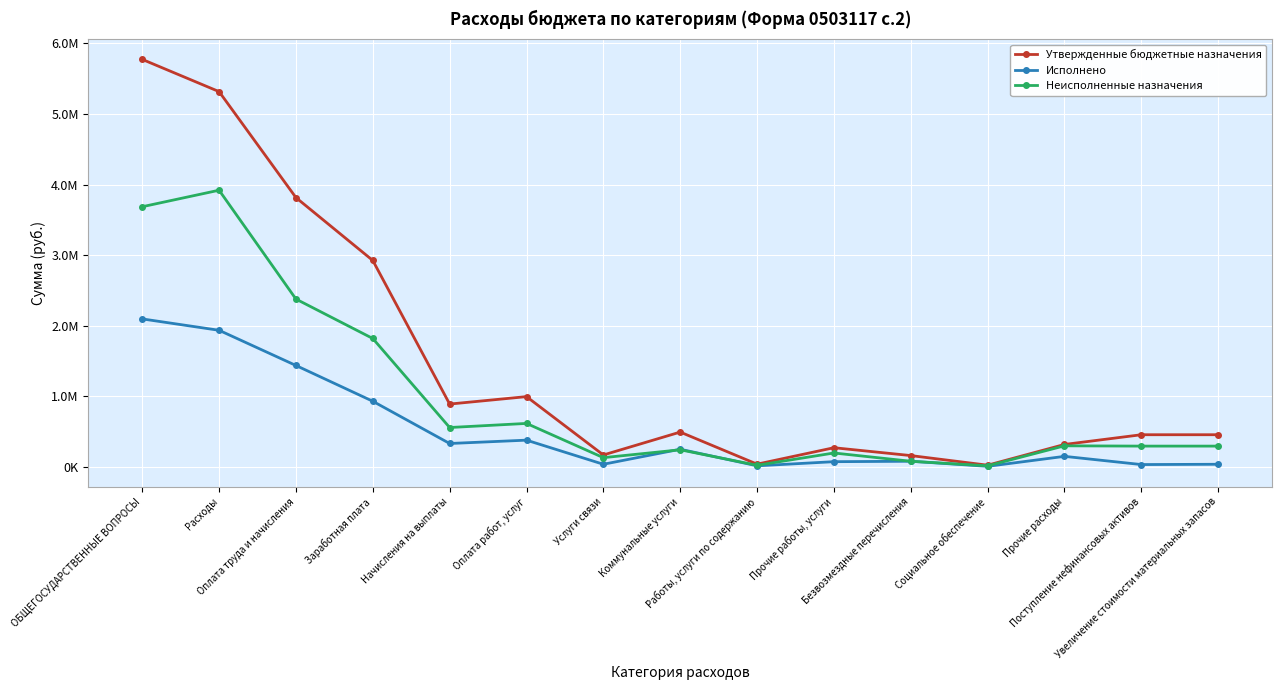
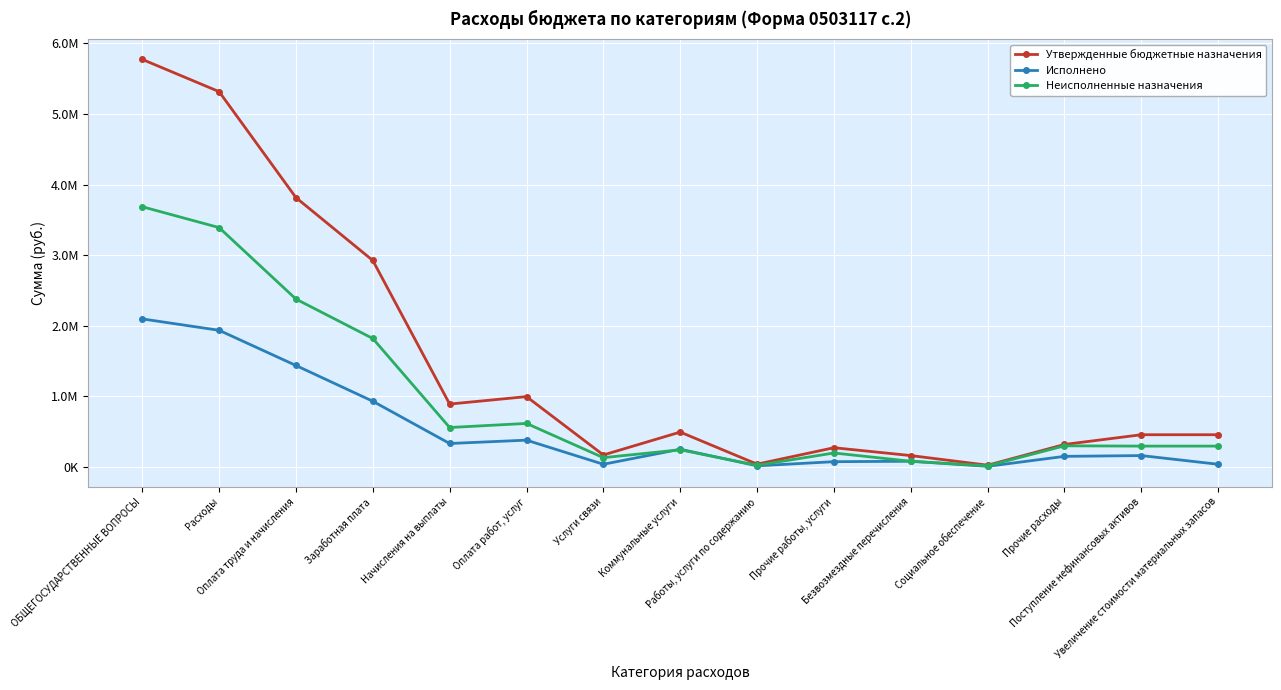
  {
    "Утвержденные бюджетные назначения": {
      "ОБЩЕГОСУДАРСТВЕННЫЕ ВОПРОСЫ": 5800000,
      "Расходы": 5300000,
      "Оплата труда и начисления": 3800000,
      "Заработная плата": 2900000,
      "Начисления на выплаты": 900000,
      "Оплата работ, услуг": 1000000,
      "Услуги связи": 200000,
      "Коммунальные услуги": 500000,
      "Прочие работы, услуги": 300000,
      "Безвозмездные перечисления": 200000,
      "Поступление нефинансовых активов": 500000,
      "Увеличение стоимости материальных запасов": 500000
    },
    "Исполнено": {
      "ОБЩЕГОСУДАРСТВЕННЫЕ ВОПРОСЫ": 2100000,
      "Расходы": 1900000,
      "Оплата труда и начисления": 1400000,
      "Заработная плата": 900000,
      "Начисления на выплаты": 300000,
      "Оплата работ, услуг": 400000,
      "Услуги связи": 0,
      "Прочие работы, услуги": 100000,
      "Прочие расходы": 200000,
-     "Поступление нефинансовых активов": 0,
+     "Поступление нефинансовых активов": 200000,
      "Увеличение стоимости материальных запасов": 0
    },
    "Неисполненные назначения": {
      "ОБЩЕГОСУДАРСТВЕННЫЕ ВОПРОСЫ": 3700000,
-     "Расходы": 3900000,
+     "Расходы": 3400000,
      "Оплата труда и начисления": 2400000,
      "Заработная плата": 1800000,
      "Начисления на выплаты": 600000,
      "Оплата работ, услуг": 600000,
      "Услуги связи": 100000,
      "Прочие работы, услуги": 200000,
      "Поступление нефинансовых активов": 300000,
      "Увеличение стоимости материальных запасов": 300000
    }
  }
